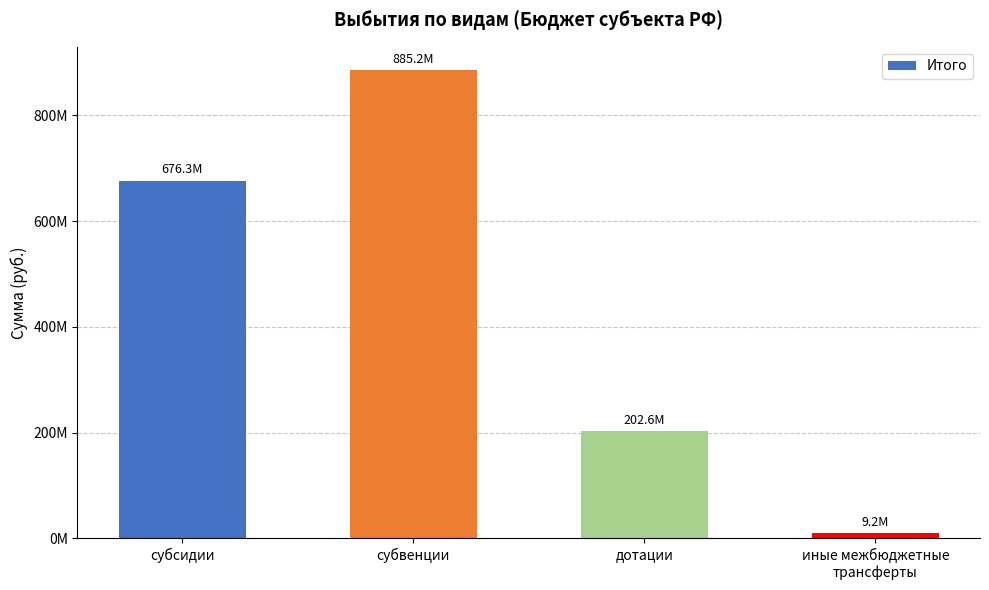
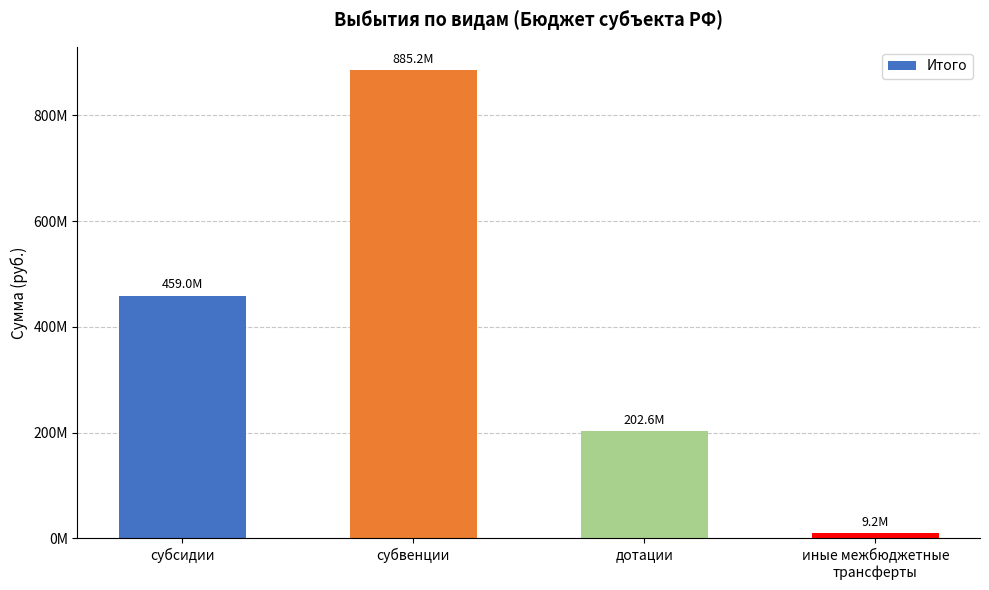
  {
-   "субсидии": "676.3M",
+   "субсидии": "459.0M",
    "субвенции": "885.2M",
    "дотации": "202.6M",
    "иные межбюджетные трансферты": "9.2M"
  }
